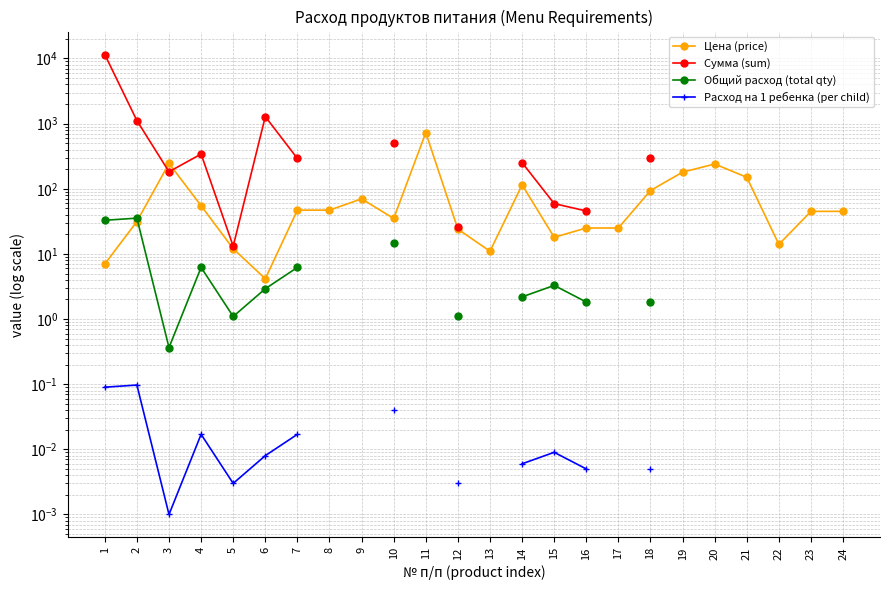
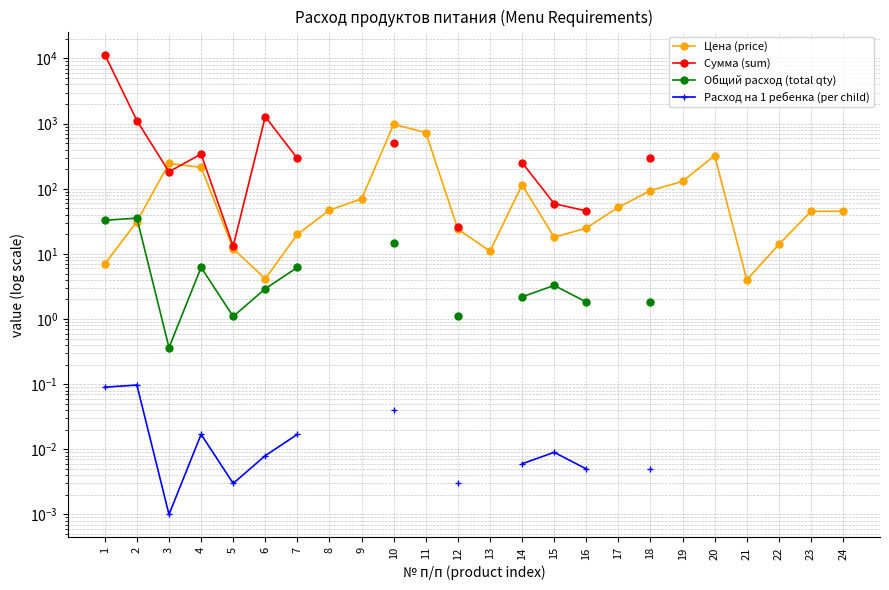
  {
    "Цена (price)": {
      "1": 7,
      "2": 30,
      "3": 250,
-     "4": 60,
+     "4": 210,
      "5": 12,
      "6": 4,
-     "7": 50,
+     "7": 20,
      "8": 50,
      "9": 70,
-     "10": 40,
+     "10": 1000,
      "11": 700,
      "13": 11,
      "14": 120,
      "15": 18,
      "16": 25,
-     "17": 25,
+     "17": 50,
      "18": 90,
-     "19": 180,
-     "20": 240,
-     "21": 150,
+     "19": 130,
+     "20": 300,
+     "21": 4,
      "22": 14,
      "23": 50,
      "24": 50
    },
    "Сумма (sum)": {
      "1": 11000,
      "2": 1100,
      "3": 180,
      "4": 300,
      "5": 13,
      "6": 1300,
      "7": 300,
      "10": 500,
      "14": 250,
      "15": 60,
      "16": 50,
      "18": 300
    },
    "Общий расход (total qty)": {
      "1": 30,
      "2": 40,
      "3": 0.4,
      "4": 6,
      "5": 1,
      "6": 3,
      "7": 6,
      "10": 15,
      "12": 1,
      "14": 2,
      "15": 3,
      "16": 1.8,
      "18": 1.8
    },
    "Расход на 1 ребенка (per child)": {
      "1": 0.09,
      "2": 0.10,
      "3": 0.0010,
      "4": 0.017,
      "5": 0.003,
      "6": 0.008,
      "7": 0.017,
      "10": 0.04,
      "12": 0.003,
      "14": 0.006,
      "15": 0.009,
      "16": 0.005,
      "18": 0.005
    }
  }
